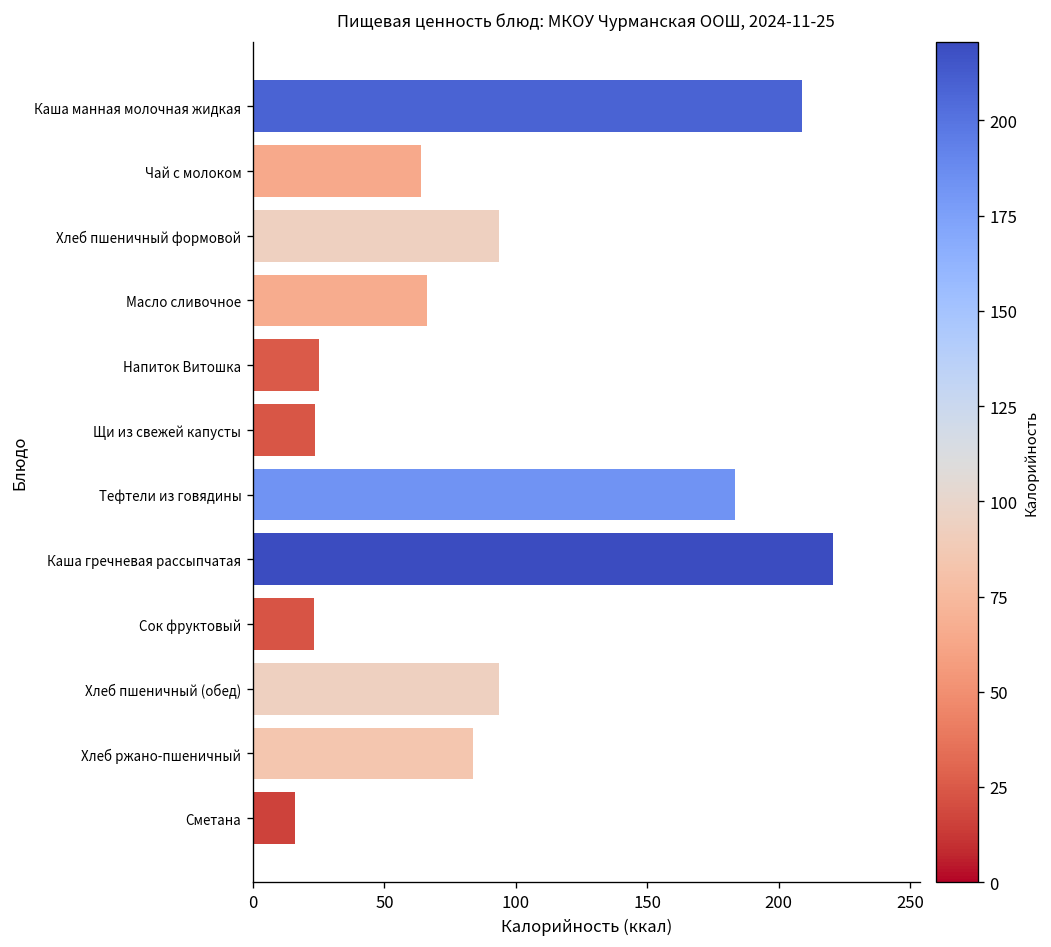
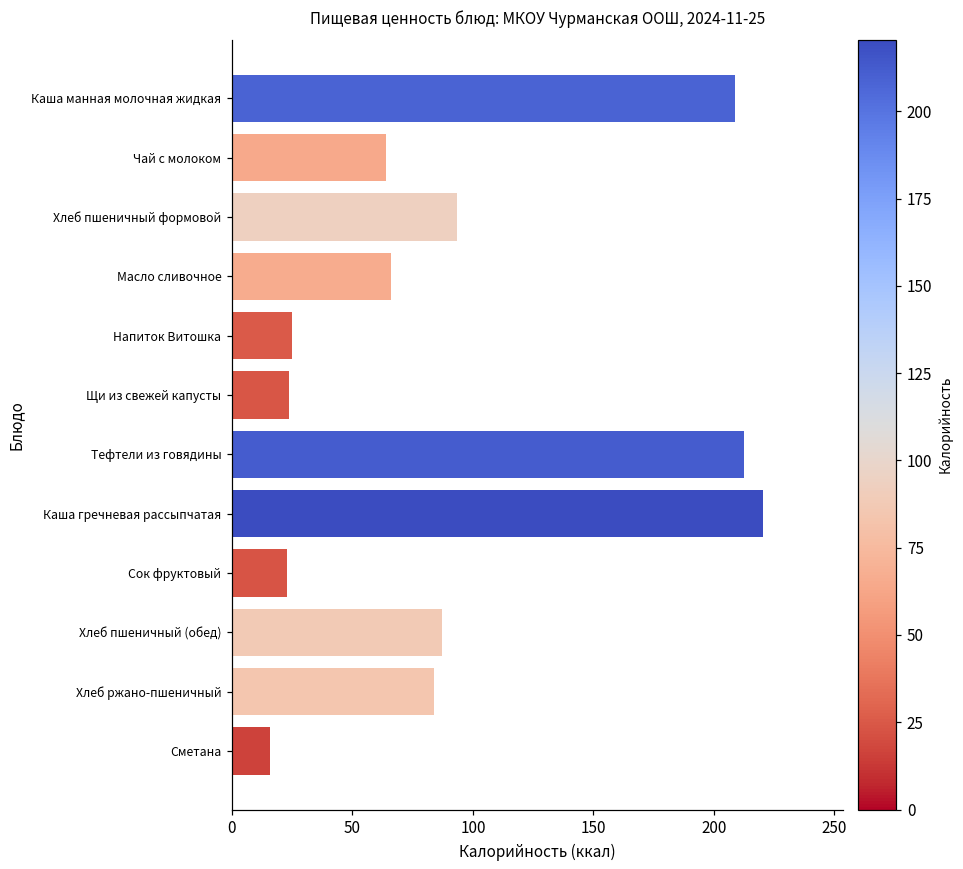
  {
    "Каша манная молочная жидкая": 209,
    "Чай с молоком": 64,
    "Хлеб пшеничный формовой": 94,
    "Масло сливочное": 66,
    "Напиток Витошка": 25,
    "Щи из свежей капусты": 24,
-   "Тефтели из говядины": 183,
+   "Тефтели из говядины": 213,
    "Каша гречневая рассыпчатая": 221,
    "Сок фруктовый": 23,
-   "Хлеб пшеничный (обед)": 94,
+   "Хлеб пшеничный (обед)": 87,
    "Хлеб ржано-пшеничный": 84,
    "Сметана": 16
  }
